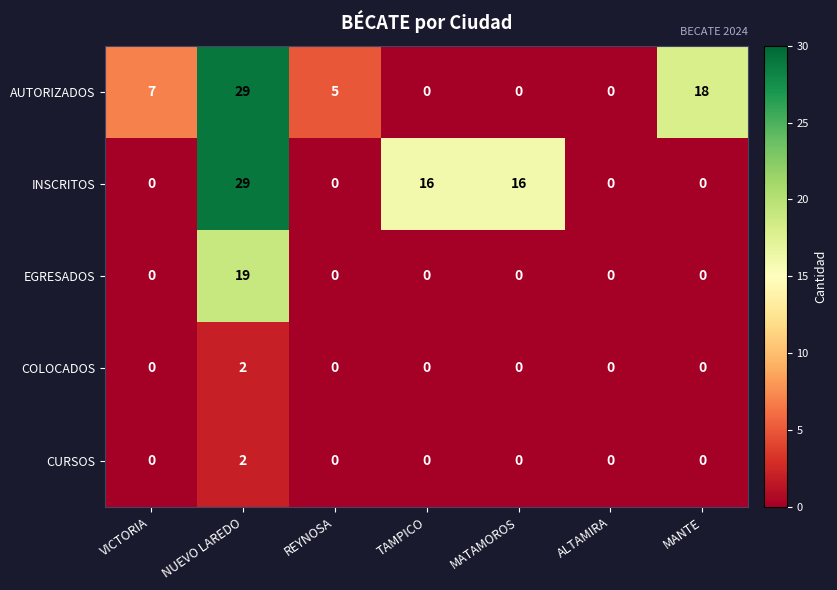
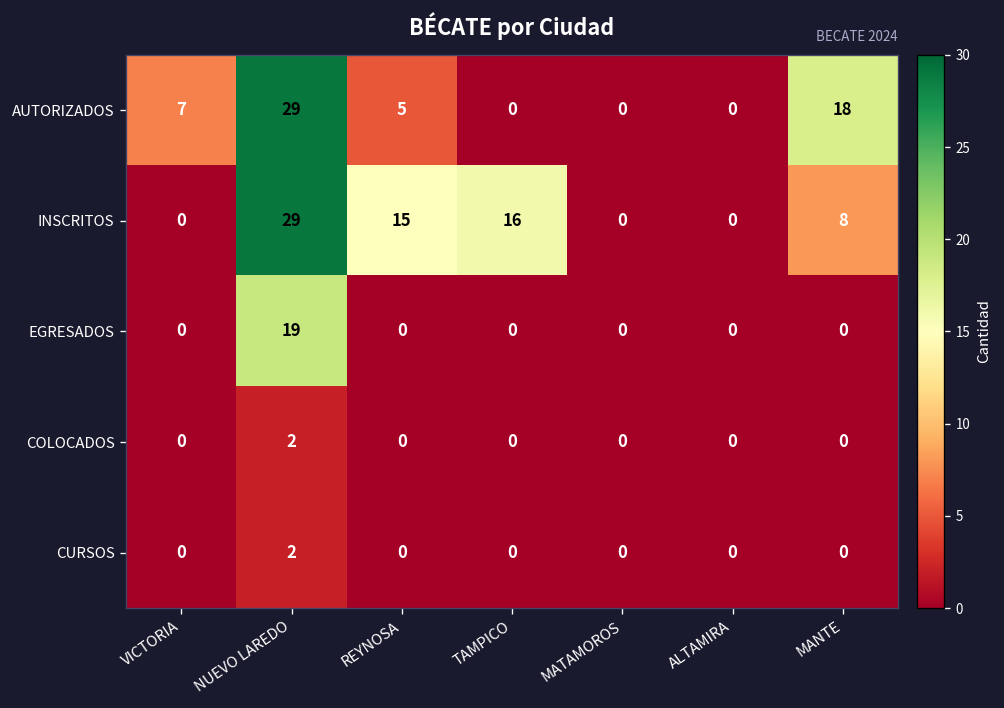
  {
    "AUTORIZADOS": {
      "VICTORIA": 7,
      "NUEVO LAREDO": 29,
      "REYNOSA": 5,
      "TAMPICO": 0,
      "MATAMOROS": 0,
      "ALTAMIRA": 0,
      "MANTE": 18
    },
    "INSCRITOS": {
      "VICTORIA": 0,
      "NUEVO LAREDO": 29,
-     "REYNOSA": 0,
+     "REYNOSA": 15,
      "TAMPICO": 16,
-     "MATAMOROS": 16,
+     "MATAMOROS": 0,
      "ALTAMIRA": 0,
-     "MANTE": 0
+     "MANTE": 8
    },
    "EGRESADOS": {
      "VICTORIA": 0,
      "NUEVO LAREDO": 19,
      "REYNOSA": 0,
      "TAMPICO": 0,
      "MATAMOROS": 0,
      "ALTAMIRA": 0,
      "MANTE": 0
    },
    "COLOCADOS": {
      "VICTORIA": 0,
      "NUEVO LAREDO": 2,
      "REYNOSA": 0,
      "TAMPICO": 0,
      "MATAMOROS": 0,
      "ALTAMIRA": 0,
      "MANTE": 0
    },
    "CURSOS": {
      "VICTORIA": 0,
      "NUEVO LAREDO": 2,
      "REYNOSA": 0,
      "TAMPICO": 0,
      "MATAMOROS": 0,
      "ALTAMIRA": 0,
      "MANTE": 0
    }
  }
